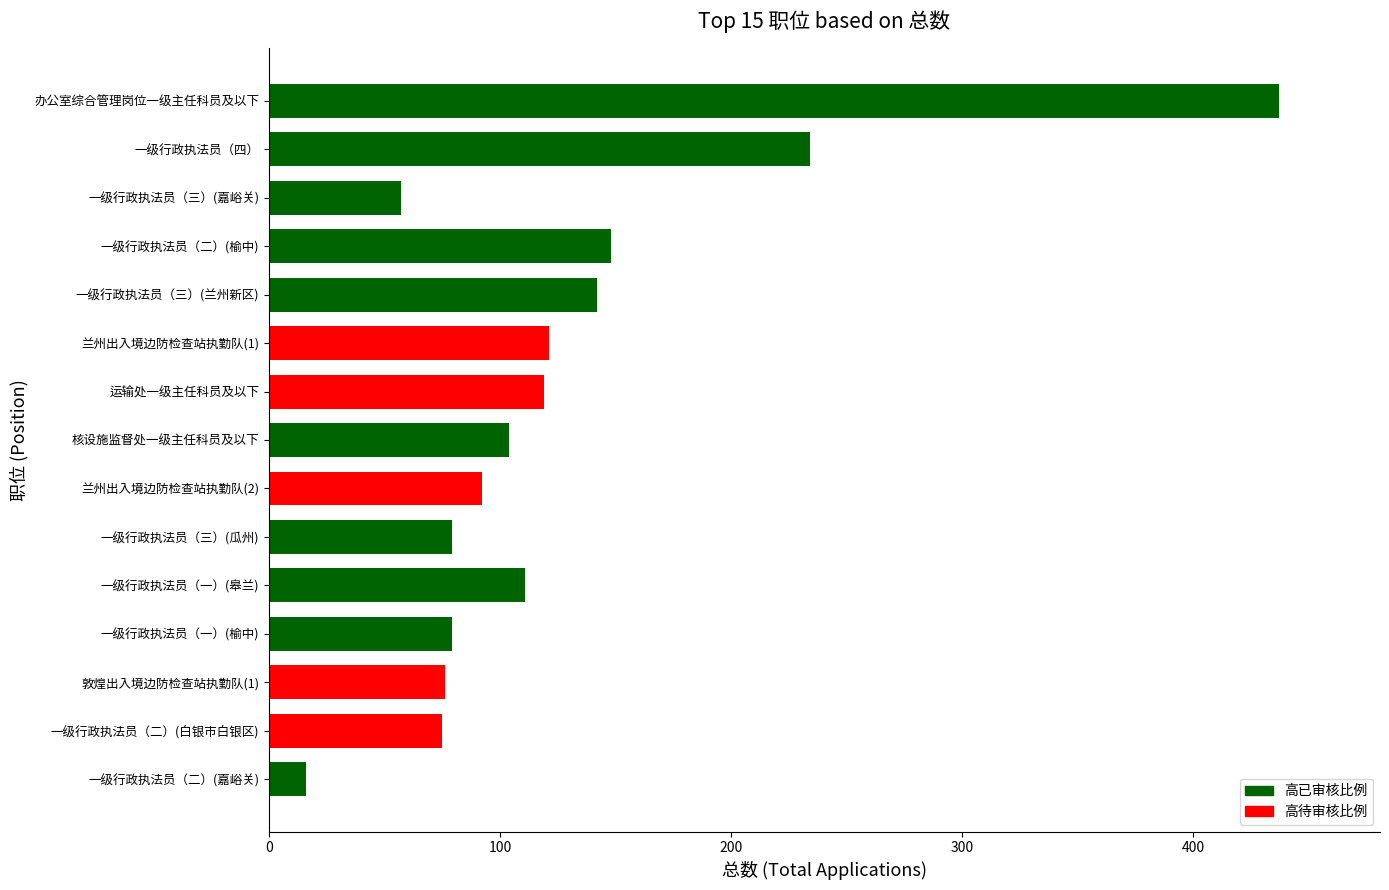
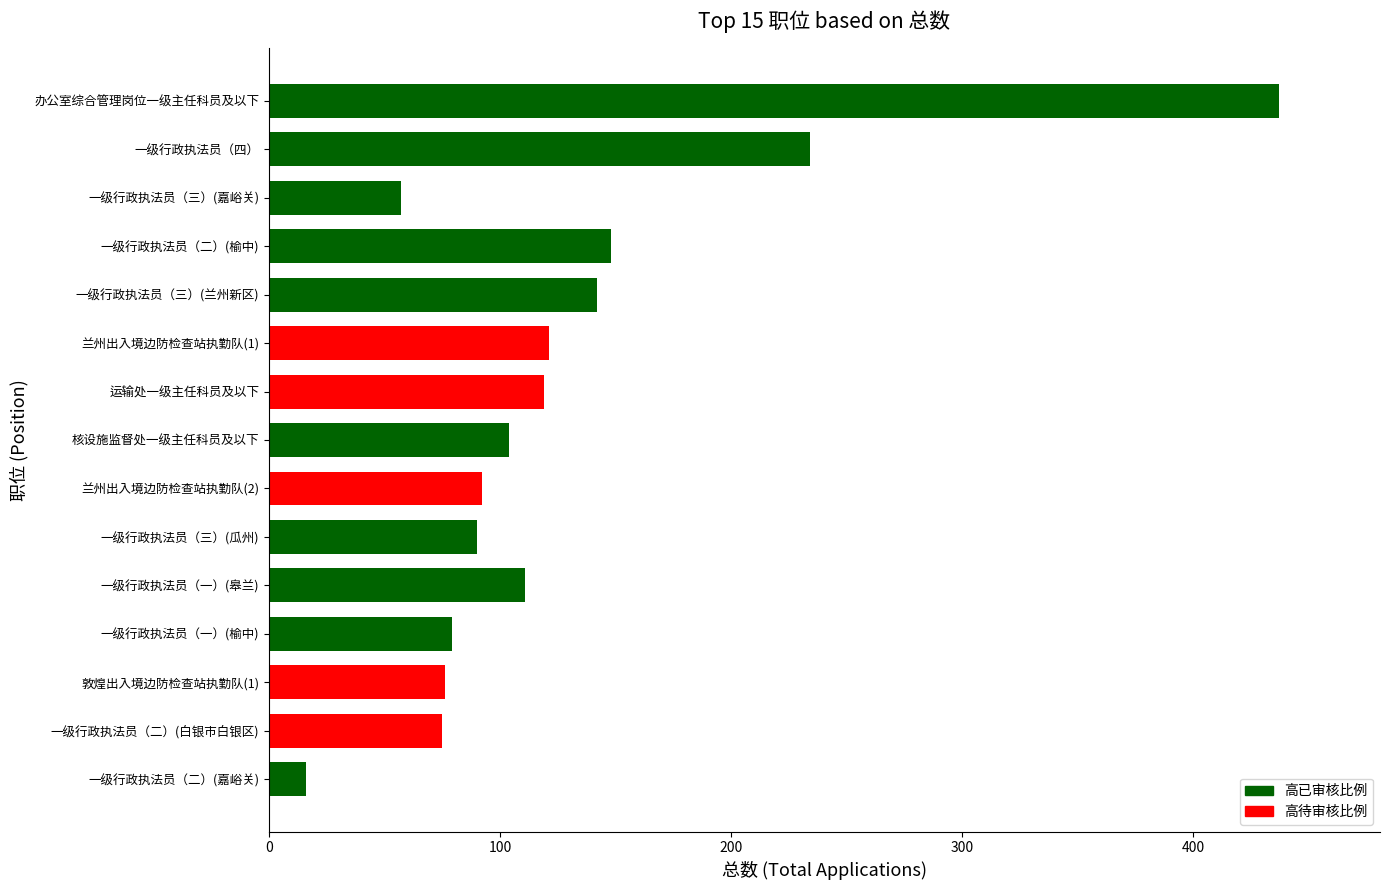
  {
    "办公室综合管理岗位一级主任科员及以下": 437,
    "一级行政执法员（四）": 234,
    "一级行政执法员（三）(嘉峪关)": 57,
    "一级行政执法员（二）(榆中)": 148,
    "一级行政执法员（三）(兰州新区)": 142,
    "兰州出入境边防检查站执勤队(1)": 121,
    "运输处一级主任科员及以下": 119,
    "核设施监督处一级主任科员及以下": 104,
    "兰州出入境边防检查站执勤队(2)": 92,
-   "一级行政执法员（三）(瓜州)": 79,
+   "一级行政执法员（三）(瓜州)": 90,
    "一级行政执法员（一）(皋兰)": 111,
    "一级行政执法员（一）(榆中)": 79,
    "敦煌出入境边防检查站执勤队(1)": 76,
    "一级行政执法员（二）(白银市白银区)": 75,
    "一级行政执法员（二）(嘉峪关)": 16
  }
